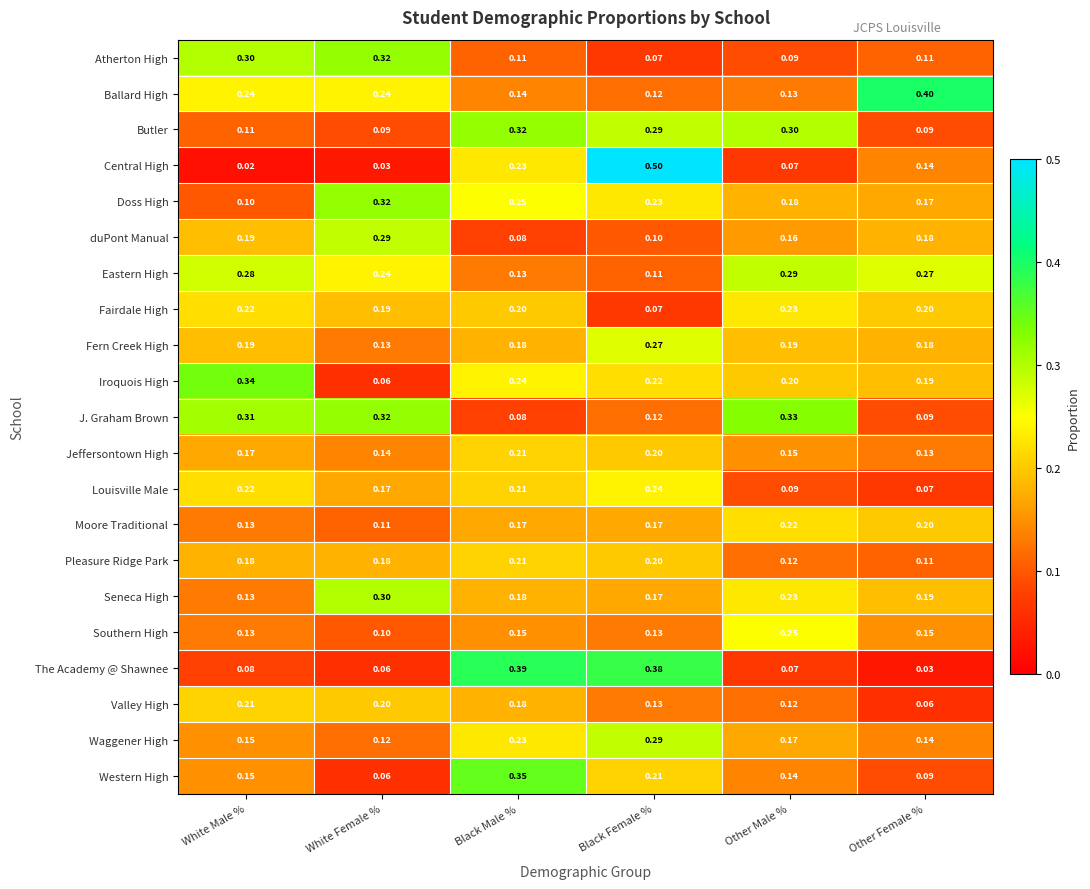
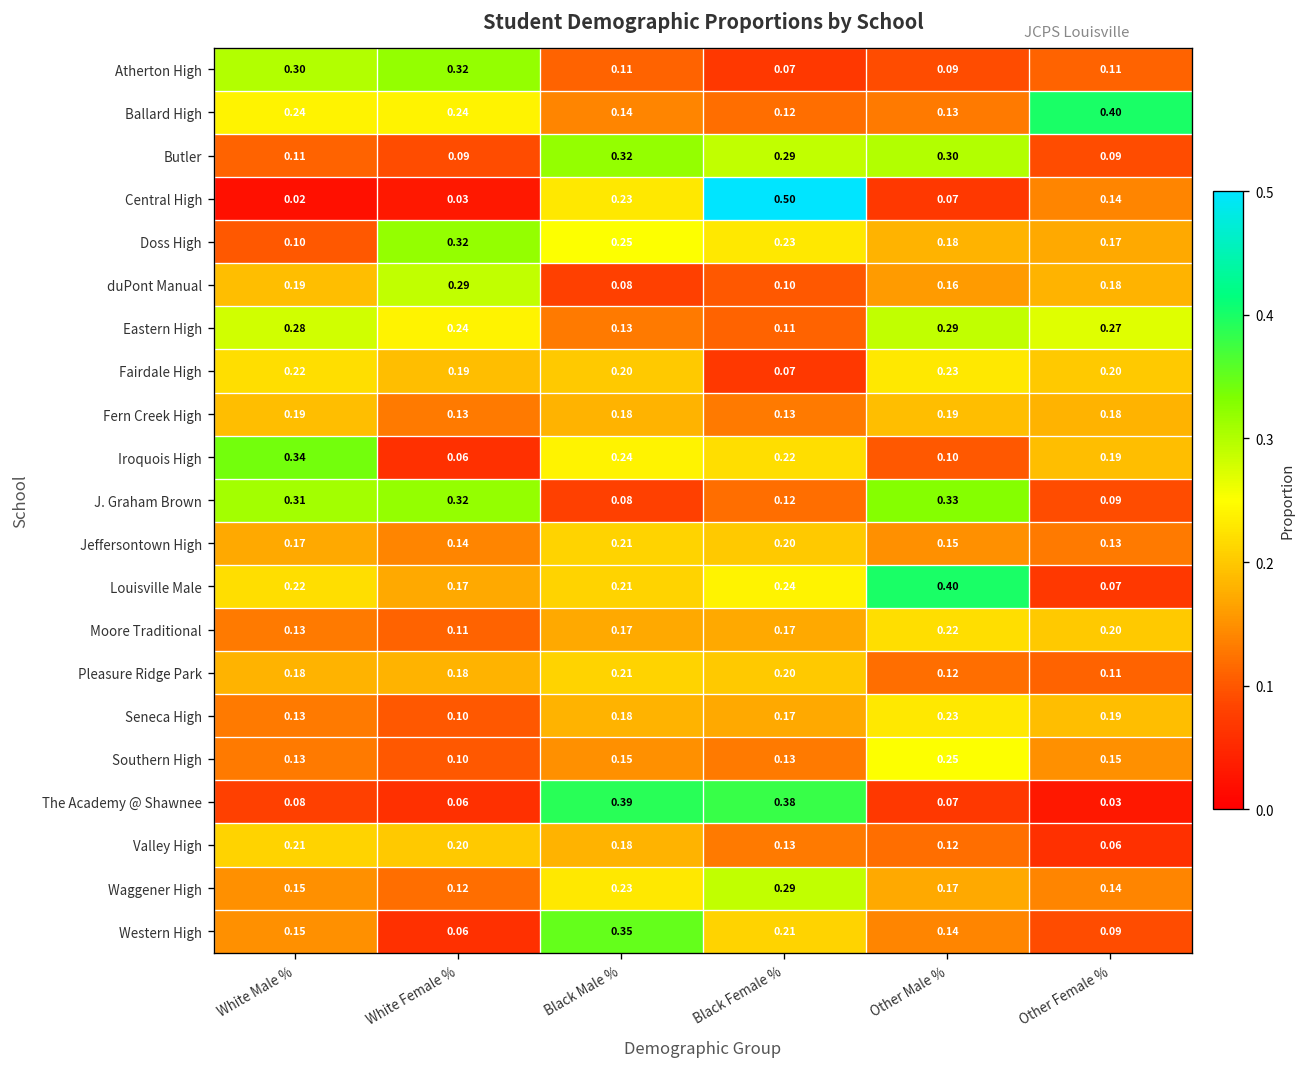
  {
    "Atherton High": {
      "White Male %": 0.30,
      "White Female %": 0.32,
      "Black Male %": 0.11,
      "Black Female %": 0.07,
      "Other Male %": 0.09,
      "Other Female %": 0.11
    },
    "Ballard High": {
      "White Male %": 0.24,
      "White Female %": 0.24,
      "Black Male %": 0.14,
      "Black Female %": 0.12,
      "Other Male %": 0.13,
      "Other Female %": 0.40
    },
    "Butler": {
      "White Male %": 0.11,
      "White Female %": 0.09,
      "Black Male %": 0.32,
      "Black Female %": 0.29,
      "Other Male %": 0.30,
      "Other Female %": 0.09
    },
    "Central High": {
      "White Male %": 0.02,
      "White Female %": 0.03,
      "Black Male %": 0.23,
      "Black Female %": 0.50,
      "Other Male %": 0.07,
      "Other Female %": 0.14
    },
    "Doss High": {
      "White Male %": 0.10,
      "White Female %": 0.32,
      "Black Male %": 0.25,
      "Black Female %": 0.23,
      "Other Male %": 0.18,
      "Other Female %": 0.17
    },
    "duPont Manual": {
      "White Male %": 0.19,
      "White Female %": 0.29,
      "Black Male %": 0.08,
      "Black Female %": 0.10,
      "Other Male %": 0.16,
      "Other Female %": 0.18
    },
    "Eastern High": {
      "White Male %": 0.28,
      "White Female %": 0.24,
      "Black Male %": 0.13,
      "Black Female %": 0.11,
      "Other Male %": 0.29,
      "Other Female %": 0.27
    },
    "Fairdale High": {
      "White Male %": 0.22,
      "White Female %": 0.19,
      "Black Male %": 0.20,
      "Black Female %": 0.07,
      "Other Male %": 0.23,
      "Other Female %": 0.20
    },
    "Fern Creek High": {
      "White Male %": 0.19,
      "White Female %": 0.13,
      "Black Male %": 0.18,
-     "Black Female %": 0.27,
+     "Black Female %": 0.13,
      "Other Male %": 0.19,
      "Other Female %": 0.18
    },
    "Iroquois High": {
      "White Male %": 0.34,
      "White Female %": 0.06,
      "Black Male %": 0.24,
      "Black Female %": 0.22,
-     "Other Male %": 0.20,
+     "Other Male %": 0.10,
      "Other Female %": 0.19
    },
    "J. Graham Brown": {
      "White Male %": 0.31,
      "White Female %": 0.32,
      "Black Male %": 0.08,
      "Black Female %": 0.12,
      "Other Male %": 0.33,
      "Other Female %": 0.09
    },
    "Jeffersontown High": {
      "White Male %": 0.17,
      "White Female %": 0.14,
      "Black Male %": 0.21,
      "Black Female %": 0.20,
      "Other Male %": 0.15,
      "Other Female %": 0.13
    },
    "Louisville Male": {
      "White Male %": 0.22,
      "White Female %": 0.17,
      "Black Male %": 0.21,
      "Black Female %": 0.24,
-     "Other Male %": 0.09,
+     "Other Male %": 0.40,
      "Other Female %": 0.07
    },
    "Moore Traditional": {
      "White Male %": 0.13,
      "White Female %": 0.11,
      "Black Male %": 0.17,
      "Black Female %": 0.17,
      "Other Male %": 0.22,
      "Other Female %": 0.20
    },
    "Pleasure Ridge Park": {
      "White Male %": 0.18,
      "White Female %": 0.18,
      "Black Male %": 0.21,
      "Black Female %": 0.20,
      "Other Male %": 0.12,
      "Other Female %": 0.11
    },
    "Seneca High": {
      "White Male %": 0.13,
-     "White Female %": 0.30,
+     "White Female %": 0.10,
      "Black Male %": 0.18,
      "Black Female %": 0.17,
      "Other Male %": 0.23,
      "Other Female %": 0.19
    },
    "Southern High": {
      "White Male %": 0.13,
      "White Female %": 0.10,
      "Black Male %": 0.15,
      "Black Female %": 0.13,
      "Other Male %": 0.25,
      "Other Female %": 0.15
    },
    "The Academy @ Shawnee": {
      "White Male %": 0.08,
      "White Female %": 0.06,
      "Black Male %": 0.39,
      "Black Female %": 0.38,
      "Other Male %": 0.07,
      "Other Female %": 0.03
    },
    "Valley High": {
      "White Male %": 0.21,
      "White Female %": 0.20,
      "Black Male %": 0.18,
      "Black Female %": 0.13,
      "Other Male %": 0.12,
      "Other Female %": 0.06
    },
    "Waggener High": {
      "White Male %": 0.15,
      "White Female %": 0.12,
      "Black Male %": 0.23,
      "Black Female %": 0.29,
      "Other Male %": 0.17,
      "Other Female %": 0.14
    },
    "Western High": {
      "White Male %": 0.15,
      "White Female %": 0.06,
      "Black Male %": 0.35,
      "Black Female %": 0.21,
      "Other Male %": 0.14,
      "Other Female %": 0.09
    }
  }
